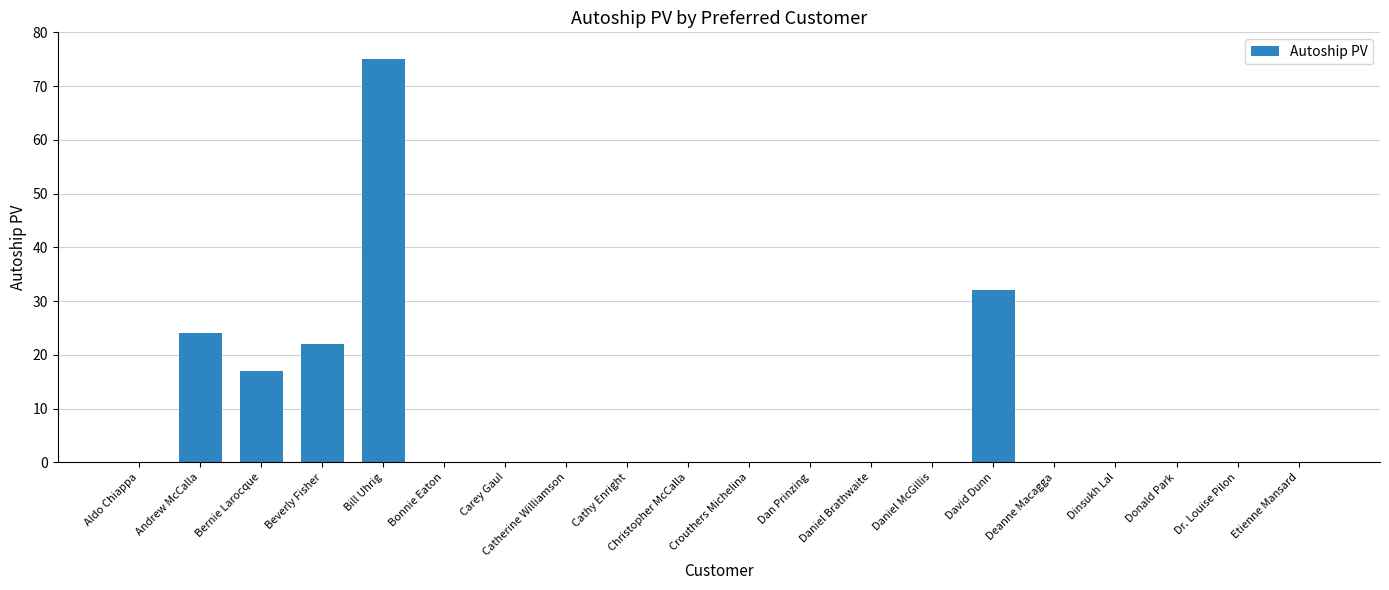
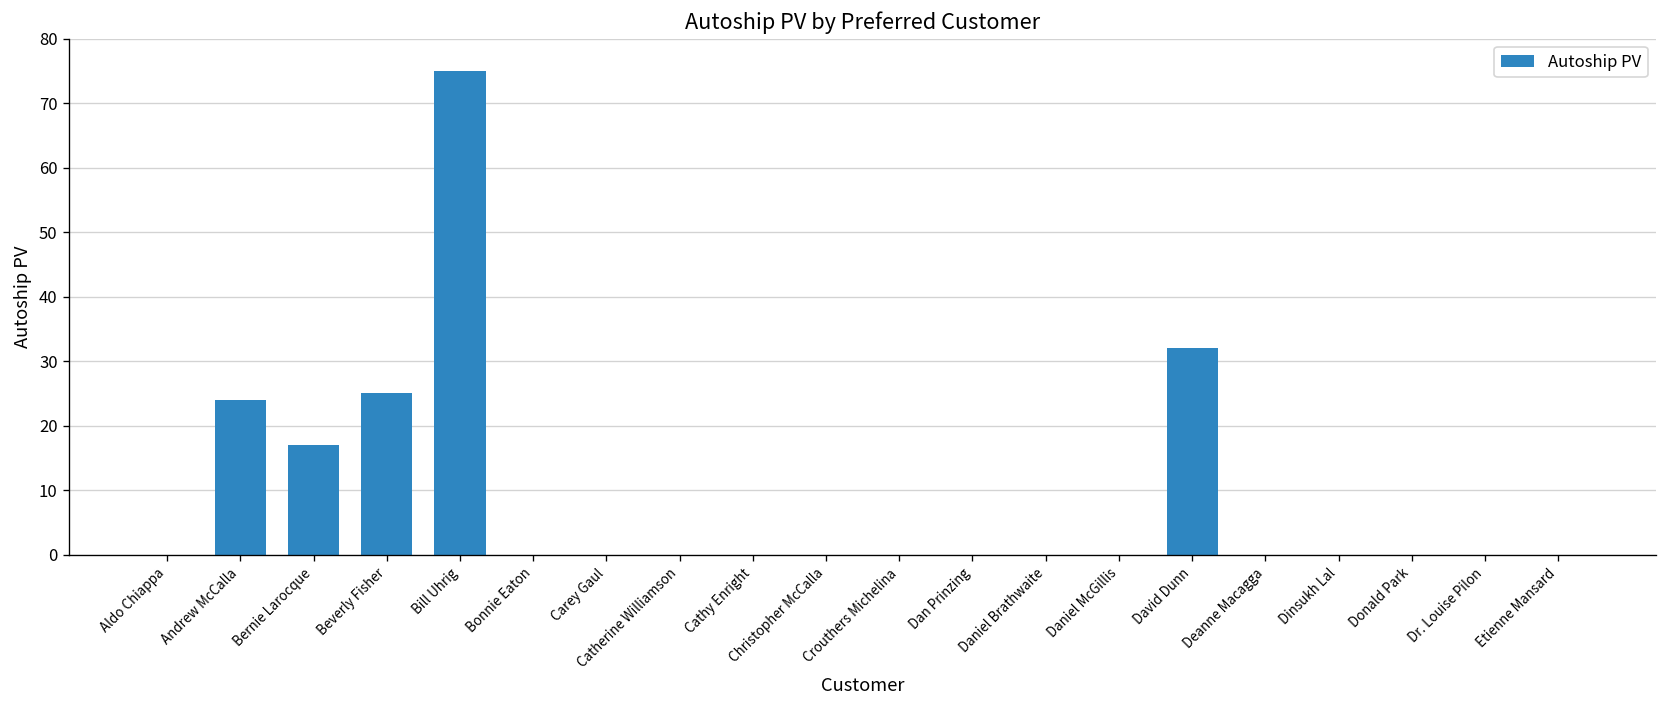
  {
    "Aldo Chiappa": 0,
    "Andrew McCalla": 24,
    "Bernie Larocque": 17,
-   "Beverly Fisher": 22,
+   "Beverly Fisher": 25,
    "Bill Uhrig": 75,
    "Bonnie Eaton": 0,
    "Carey Gaul": 0,
    "Catherine Williamson": 0,
    "Cathy Enright": 0,
    "Christopher McCalla": 0,
    "Crouthers Michelina": 0,
    "Dan Prinzing": 0,
    "Daniel Brathwaite": 0,
    "Daniel McGillis": 0,
    "David Dunn": 32,
    "Deanne Macagga": 0,
    "Dinsukh Lal": 0,
    "Donald Park": 0,
    "Dr. Louise Pilon": 0,
    "Etienne Mansard": 0
  }
